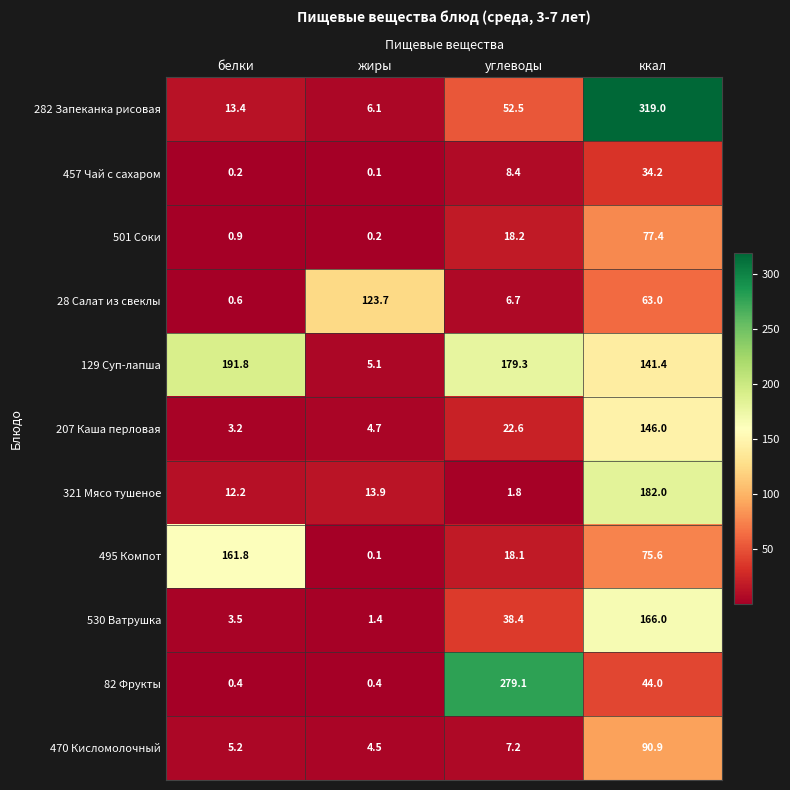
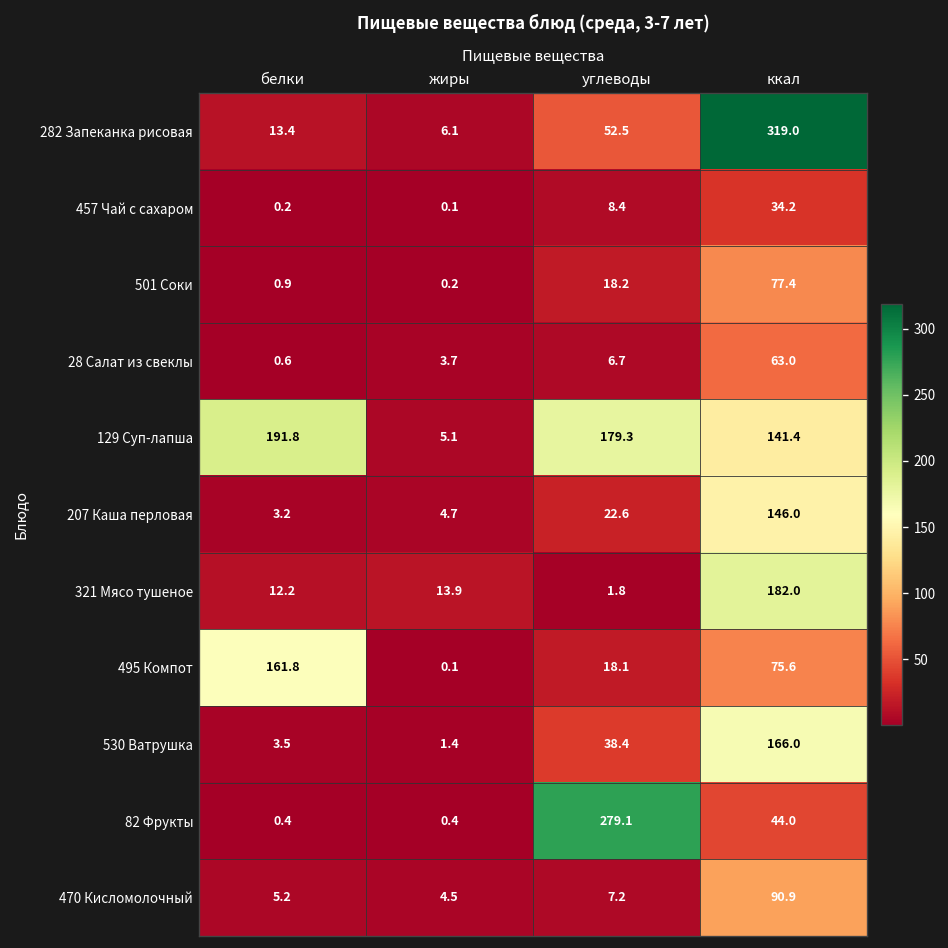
  {
    "282 Запеканка рисовая": {
      "белки": 13.4,
      "жиры": 6.1,
      "углеводы": 52.5,
      "ккал": 319.0
    },
    "457 Чай с сахаром": {
      "белки": 0.2,
      "жиры": 0.1,
      "углеводы": 8.4,
      "ккал": 34.2
    },
    "501 Соки": {
      "белки": 0.9,
      "жиры": 0.2,
      "углеводы": 18.2,
      "ккал": 77.4
    },
    "28 Салат из свеклы": {
      "белки": 0.6,
-     "жиры": 123.7,
+     "жиры": 3.7,
      "углеводы": 6.7,
      "ккал": 63.0
    },
    "129 Суп-лапша": {
      "белки": 191.8,
      "жиры": 5.1,
      "углеводы": 179.3,
      "ккал": 141.4
    },
    "207 Каша перловая": {
      "белки": 3.2,
      "жиры": 4.7,
      "углеводы": 22.6,
      "ккал": 146.0
    },
    "321 Мясо тушеное": {
      "белки": 12.2,
      "жиры": 13.9,
      "углеводы": 1.8,
      "ккал": 182.0
    },
    "495 Компот": {
      "белки": 161.8,
      "жиры": 0.1,
      "углеводы": 18.1,
      "ккал": 75.6
    },
    "530 Ватрушка": {
      "белки": 3.5,
      "жиры": 1.4,
      "углеводы": 38.4,
      "ккал": 166.0
    },
    "82 Фрукты": {
      "белки": 0.4,
      "жиры": 0.4,
      "углеводы": 279.1,
      "ккал": 44.0
    },
    "470 Кисломолочный": {
      "белки": 5.2,
      "жиры": 4.5,
      "углеводы": 7.2,
      "ккал": 90.9
    }
  }
